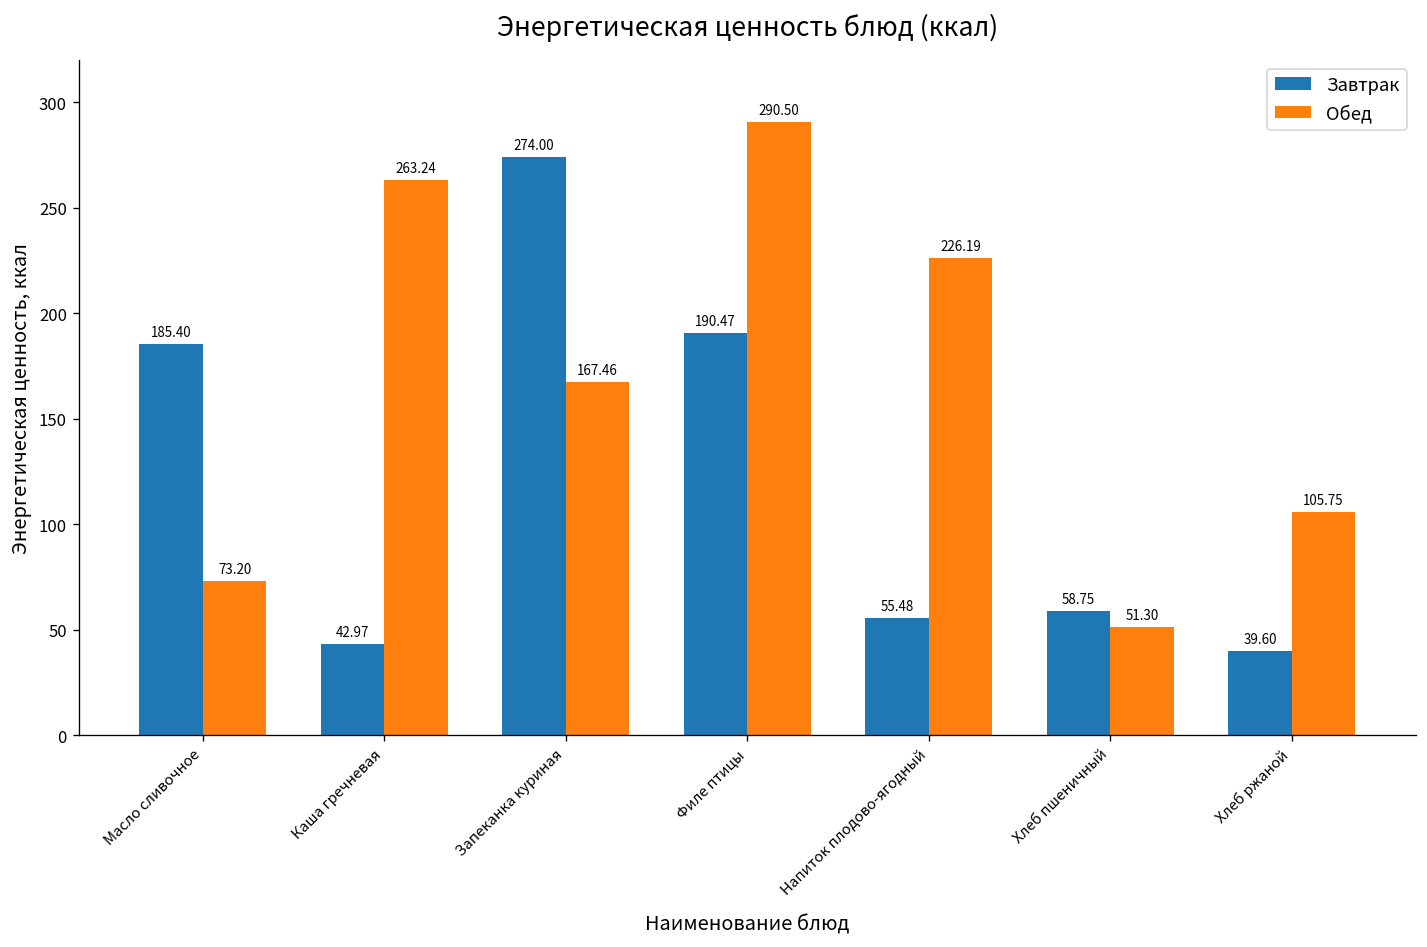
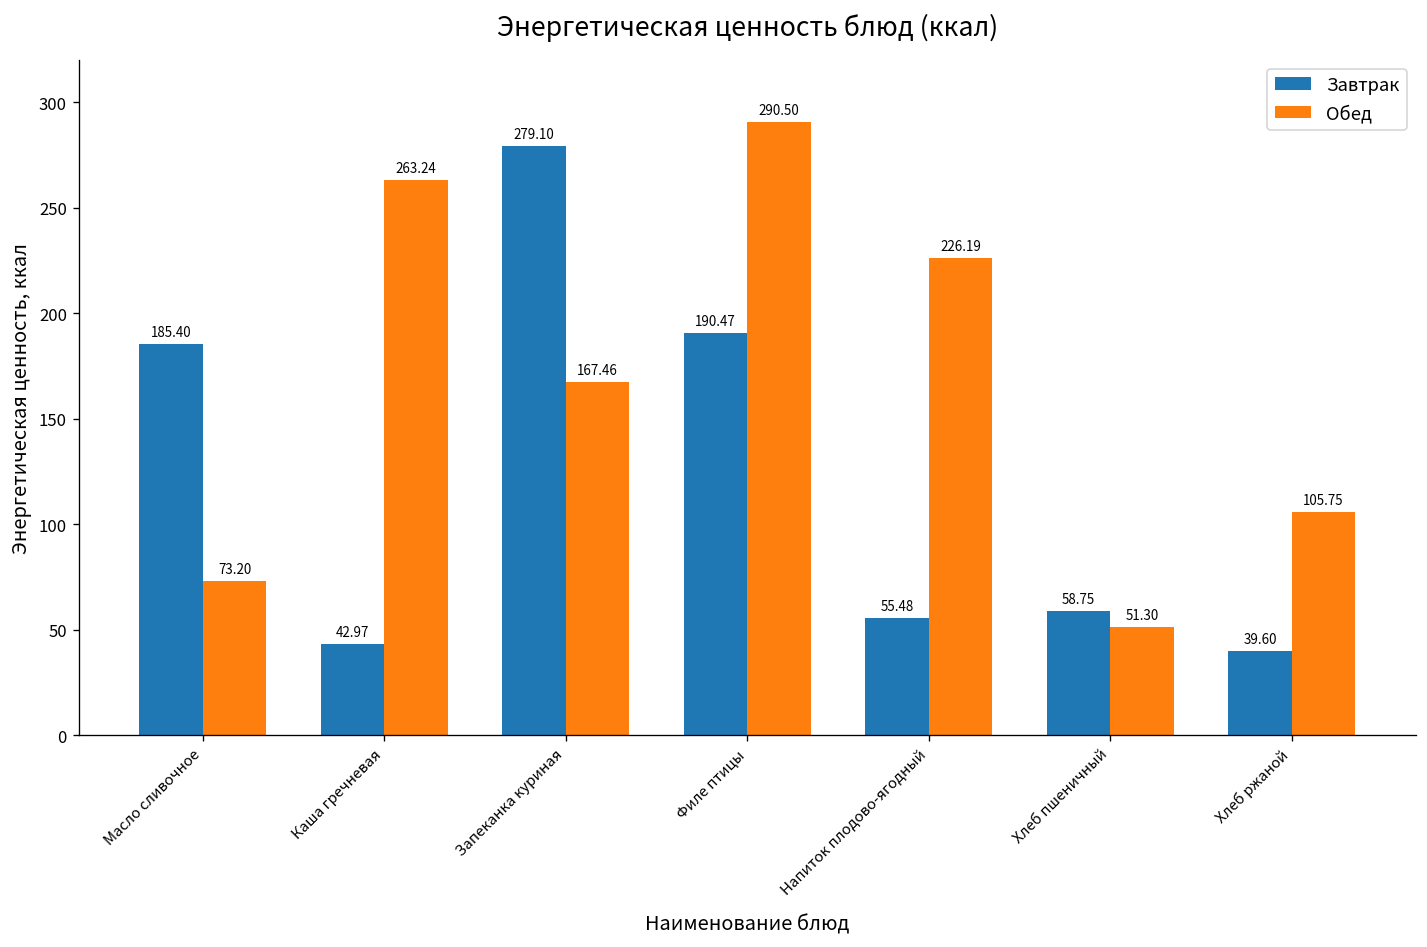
  {
    "Завтрак": {
      "Масло сливочное": 185.40,
      "Каша гречневая": 42.97,
-     "Запеканка куриная": 274.00,
+     "Запеканка куриная": 279.10,
      "Филе птицы": 190.47,
      "Напиток плодово-ягодный": 55.48,
      "Хлеб пшеничный": 58.75,
      "Хлеб ржаной": 39.60
    },
    "Обед": {
      "Масло сливочное": 73.20,
      "Каша гречневая": 263.24,
      "Запеканка куриная": 167.46,
      "Филе птицы": 290.50,
      "Напиток плодово-ягодный": 226.19,
      "Хлеб пшеничный": 51.30,
      "Хлеб ржаной": 105.75
    }
  }
